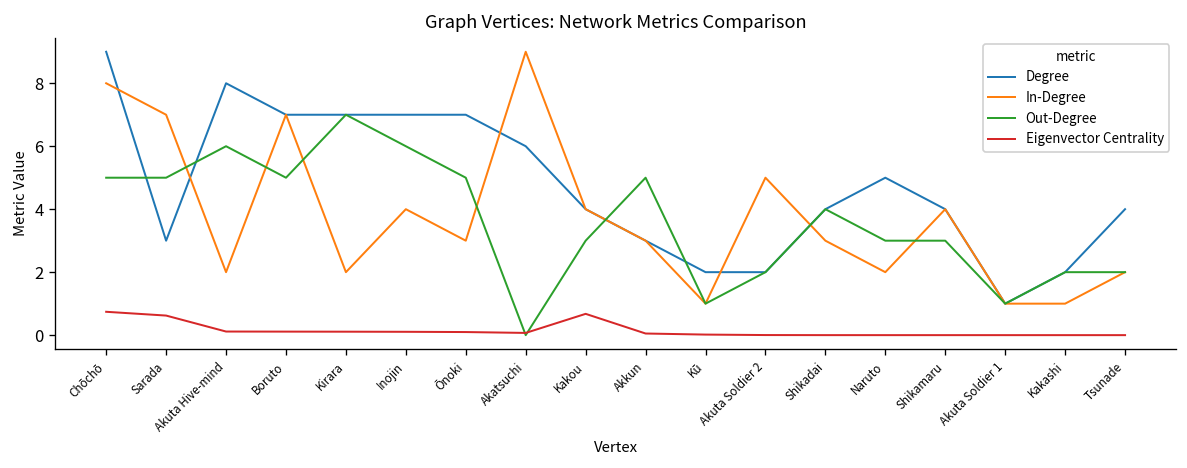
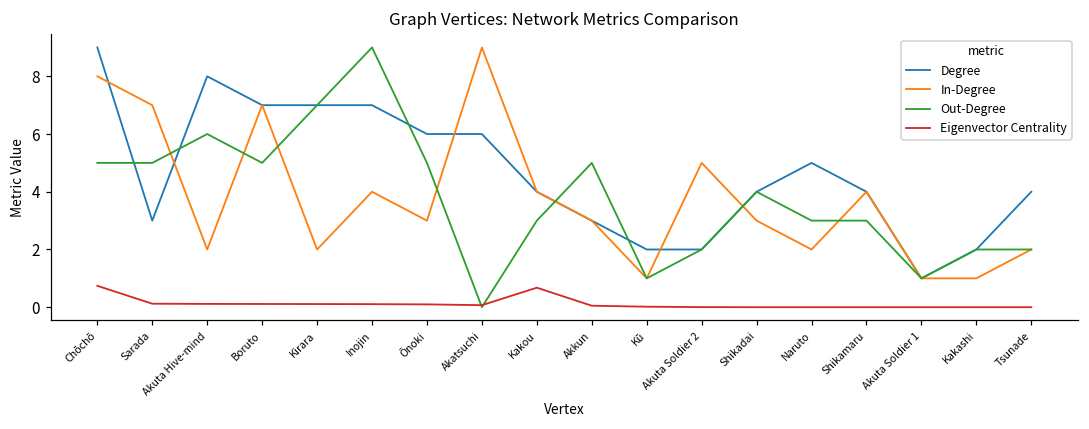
  {
    "Degree": {
      "Chōchō": 9,
      "Sarada": 3,
      "Akuta Hive-mind": 8,
      "Inojin": 7,
-     "Ōnoki": 7,
+     "Ōnoki": 6,
      "Akatsuchi": 6,
      "Kū": 2,
      "Naruto": 5,
      "Tsunade": 4
    },
    "In-Degree": {
      "Chōchō": 8.0,
      "Sarada": 7.0,
      "Akuta Hive-mind": 2.0,
      "Kirara": 2.0,
      "Inojin": 4.0,
      "Ōnoki": 3.0,
      "Akatsuchi": 9.0,
      "Akuta Soldier 2": 5.0,
      "Shikadai": 3.0,
      "Naruto": 2.0,
      "Kakashi": 1.0
    },
    "Out-Degree": {
      "Chōchō": 5,
      "Sarada": 5,
      "Akuta Hive-mind": 6,
      "Boruto": 5,
-     "Inojin": 6,
+     "Inojin": 9,
      "Ōnoki": 5,
      "Kakou": 3,
      "Akkun": 5,
      "Naruto": 3,
      "Shikamaru": 3
    },
    "Eigenvector Centrality": {
      "Chōchō": 0.7,
-     "Sarada": 0.6,
+     "Sarada": 0.1,
      "Akuta Hive-mind": 0.1,
      "Boruto": 0.1,
      "Kirara": 0.1,
      "Inojin": 0.1,
      "Ōnoki": 0.1,
      "Kakou": 0.7,
      "Akkun": 0.1,
      "Kū": 0.0,
      "Akuta Soldier 2": 0.0,
      "Shikadai": 0.0,
      "Naruto": 0.0,
      "Shikamaru": 0.0,
      "Akuta Soldier 1": 0.0,
      "Kakashi": 0.0,
      "Tsunade": 0.0
    }
  }
